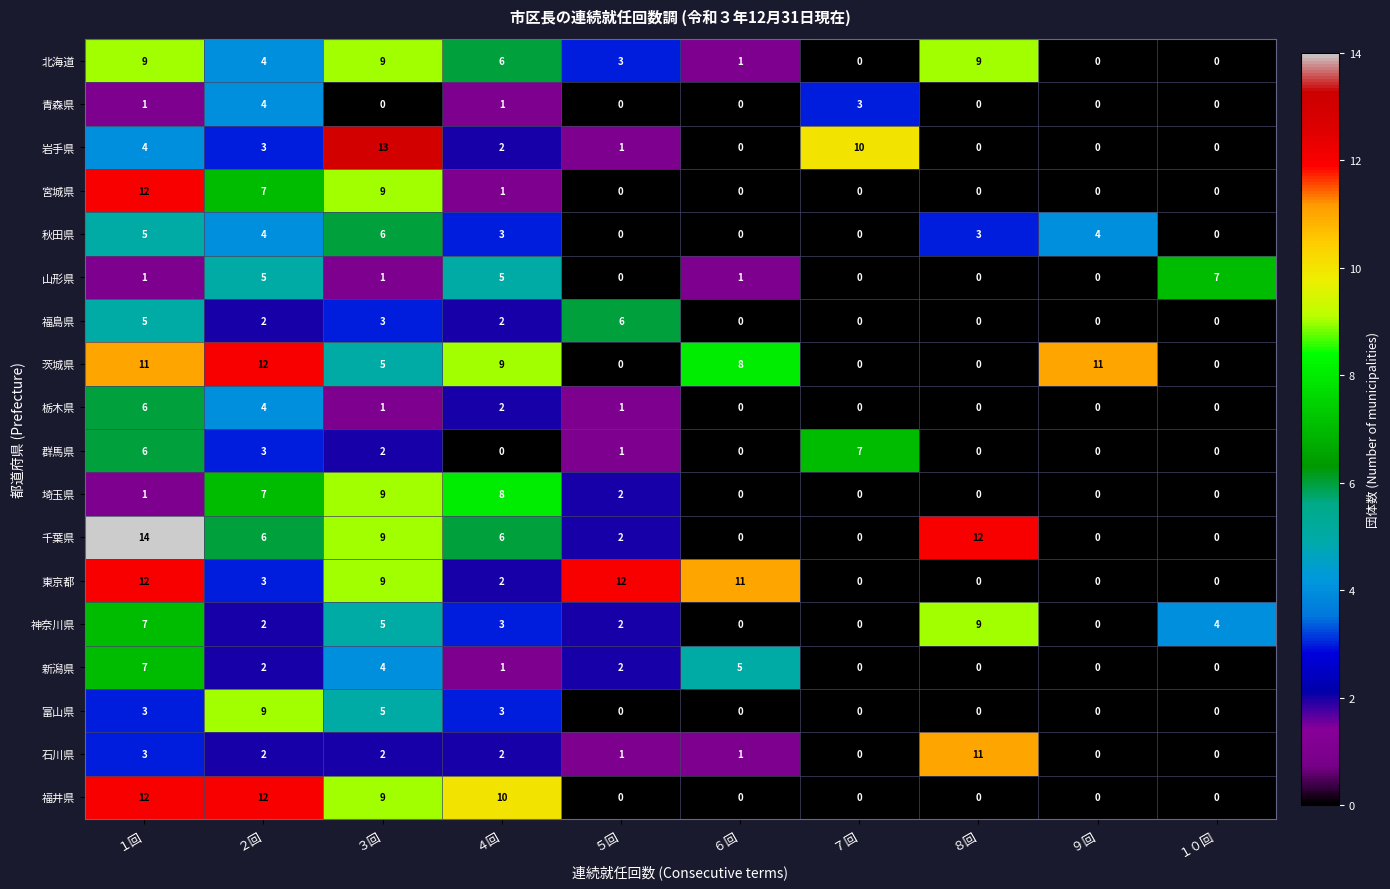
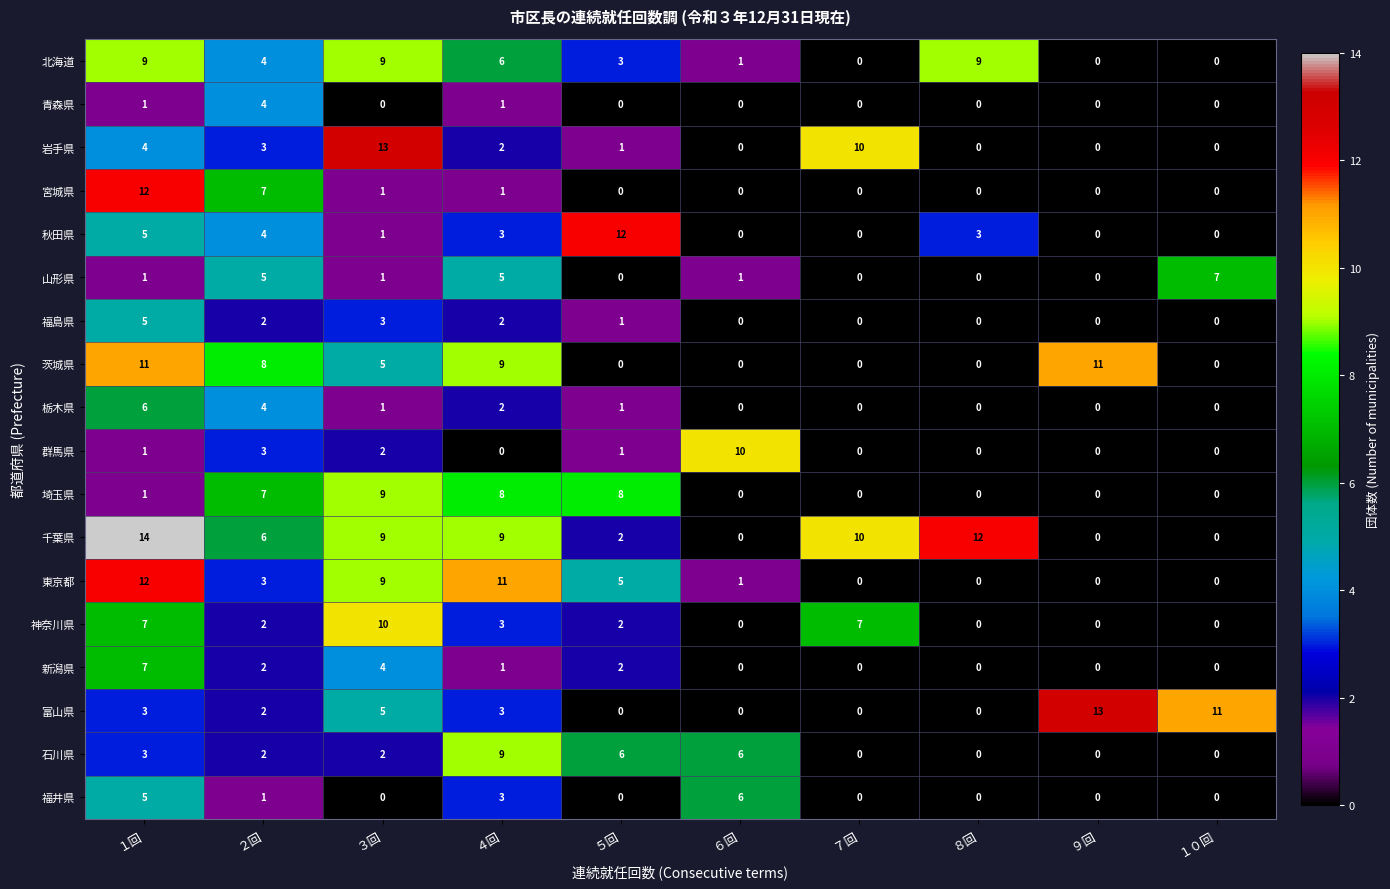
  {
    "北海道": {
      "１回": 9,
      "２回": 4,
      "３回": 9,
      "４回": 6,
      "５回": 3,
      "６回": 1,
      "７回": 0,
      "８回": 9,
      "９回": 0,
      "１０回": 0
    },
    "青森県": {
      "１回": 1,
      "２回": 4,
      "３回": 0,
      "４回": 1,
      "５回": 0,
      "６回": 0,
-     "７回": 3,
+     "７回": 0,
      "８回": 0,
      "９回": 0,
      "１０回": 0
    },
    "岩手県": {
      "１回": 4,
      "２回": 3,
      "３回": 13,
      "４回": 2,
      "５回": 1,
      "６回": 0,
      "７回": 10,
      "８回": 0,
      "９回": 0,
      "１０回": 0
    },
    "宮城県": {
      "１回": 12,
      "２回": 7,
-     "３回": 9,
+     "３回": 1,
      "４回": 1,
      "５回": 0,
      "６回": 0,
      "７回": 0,
      "８回": 0,
      "９回": 0,
      "１０回": 0
    },
    "秋田県": {
      "１回": 5,
      "２回": 4,
-     "３回": 6,
+     "３回": 1,
      "４回": 3,
-     "５回": 0,
+     "５回": 12,
      "６回": 0,
      "７回": 0,
      "８回": 3,
-     "９回": 4,
+     "９回": 0,
      "１０回": 0
    },
    "山形県": {
      "１回": 1,
      "２回": 5,
      "３回": 1,
      "４回": 5,
      "５回": 0,
      "６回": 1,
      "７回": 0,
      "８回": 0,
      "９回": 0,
      "１０回": 7
    },
    "福島県": {
      "１回": 5,
      "２回": 2,
      "３回": 3,
      "４回": 2,
-     "５回": 6,
+     "５回": 1,
      "６回": 0,
      "７回": 0,
      "８回": 0,
      "９回": 0,
      "１０回": 0
    },
    "茨城県": {
      "１回": 11,
-     "２回": 12,
+     "２回": 8,
      "３回": 5,
      "４回": 9,
      "５回": 0,
-     "６回": 8,
+     "６回": 0,
      "７回": 0,
      "８回": 0,
      "９回": 11,
      "１０回": 0
    },
    "栃木県": {
      "１回": 6,
      "２回": 4,
      "３回": 1,
      "４回": 2,
      "５回": 1,
      "６回": 0,
      "７回": 0,
      "８回": 0,
      "９回": 0,
      "１０回": 0
    },
    "群馬県": {
-     "１回": 6,
+     "１回": 1,
      "２回": 3,
      "３回": 2,
      "４回": 0,
      "５回": 1,
-     "６回": 0,
-     "７回": 7,
+     "６回": 10,
+     "７回": 0,
      "８回": 0,
      "９回": 0,
      "１０回": 0
    },
    "埼玉県": {
      "１回": 1,
      "２回": 7,
      "３回": 9,
      "４回": 8,
-     "５回": 2,
+     "５回": 8,
      "６回": 0,
      "７回": 0,
      "８回": 0,
      "９回": 0,
      "１０回": 0
    },
    "千葉県": {
      "１回": 14,
      "２回": 6,
      "３回": 9,
-     "４回": 6,
+     "４回": 9,
      "５回": 2,
      "６回": 0,
-     "７回": 0,
+     "７回": 10,
      "８回": 12,
      "９回": 0,
      "１０回": 0
    },
    "東京都": {
      "１回": 12,
      "２回": 3,
      "３回": 9,
-     "４回": 2,
-     "５回": 12,
-     "６回": 11,
+     "４回": 11,
+     "５回": 5,
+     "６回": 1,
      "７回": 0,
      "８回": 0,
      "９回": 0,
      "１０回": 0
    },
    "神奈川県": {
      "１回": 7,
      "２回": 2,
-     "３回": 5,
+     "３回": 10,
      "４回": 3,
      "５回": 2,
      "６回": 0,
-     "７回": 0,
-     "８回": 9,
+     "７回": 7,
+     "８回": 0,
      "９回": 0,
-     "１０回": 4
+     "１０回": 0
    },
    "新潟県": {
      "１回": 7,
      "２回": 2,
      "３回": 4,
      "４回": 1,
      "５回": 2,
-     "６回": 5,
+     "６回": 0,
      "７回": 0,
      "８回": 0,
      "９回": 0,
      "１０回": 0
    },
    "富山県": {
      "１回": 3,
-     "２回": 9,
+     "２回": 2,
      "３回": 5,
      "４回": 3,
      "５回": 0,
      "６回": 0,
      "７回": 0,
      "８回": 0,
-     "９回": 0,
-     "１０回": 0
+     "９回": 13,
+     "１０回": 11
    },
    "石川県": {
      "１回": 3,
      "２回": 2,
      "３回": 2,
-     "４回": 2,
-     "５回": 1,
-     "６回": 1,
+     "４回": 9,
+     "５回": 6,
+     "６回": 6,
      "７回": 0,
-     "８回": 11,
+     "８回": 0,
      "９回": 0,
      "１０回": 0
    },
    "福井県": {
-     "１回": 12,
-     "２回": 12,
-     "３回": 9,
-     "４回": 10,
+     "１回": 5,
+     "２回": 1,
+     "３回": 0,
+     "４回": 3,
      "５回": 0,
-     "６回": 0,
+     "６回": 6,
      "７回": 0,
      "８回": 0,
      "９回": 0,
      "１０回": 0
    }
  }
